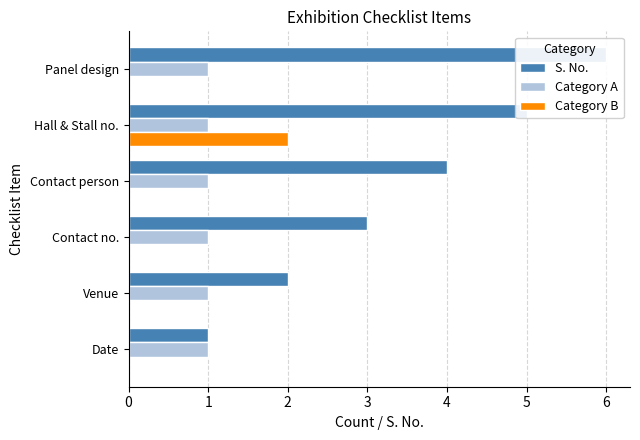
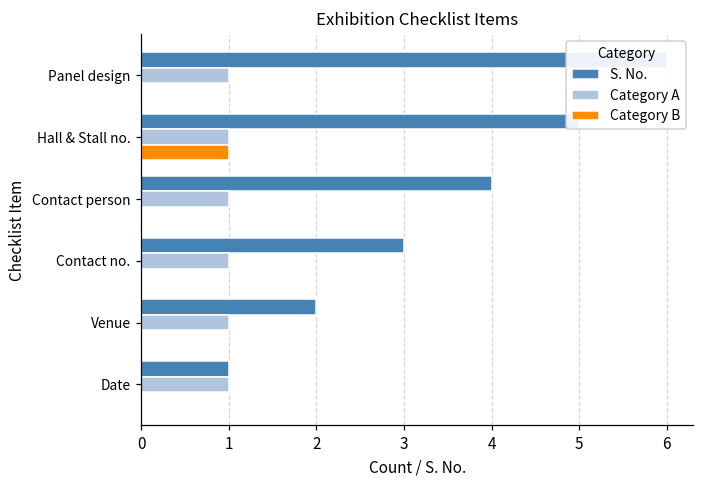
  {
    "S. No.": {
      "Contact person": 4,
      "Contact no.": 3,
      "Venue": 2,
      "Date": 1
    },
    "Category A": {
      "Panel design": 1,
      "Hall & Stall no.": 1,
      "Contact person": 1,
      "Contact no.": 1,
      "Venue": 1,
      "Date": 1
    },
    "Category B": {
      "Panel design": 0,
-     "Hall & Stall no.": 2,
+     "Hall & Stall no.": 1,
      "Contact person": 0,
      "Contact no.": 0,
      "Venue": 0,
      "Date": 0
    }
  }
